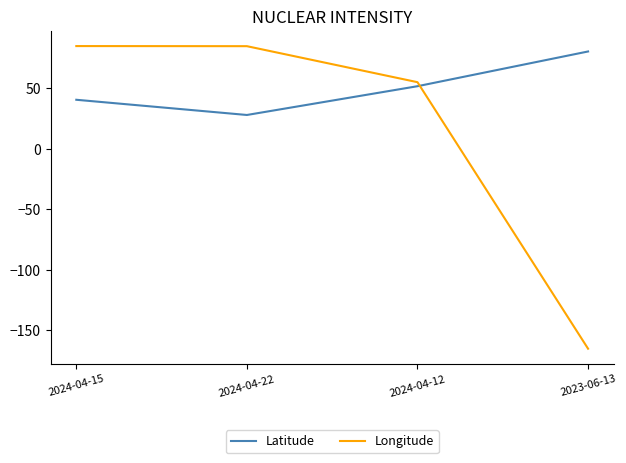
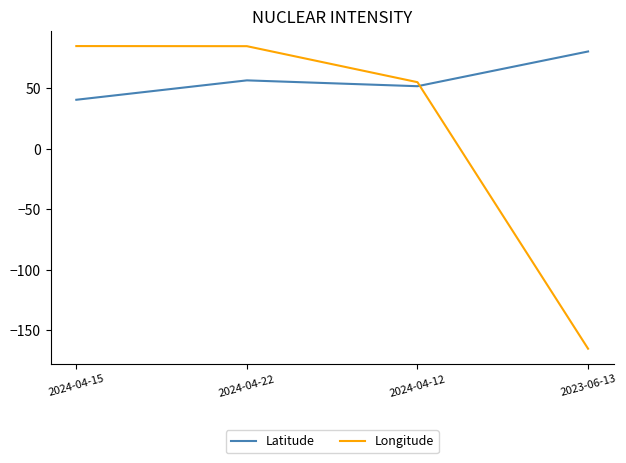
  {
    "Latitude": {
      "2024-04-15": 41,
-     "2024-04-22": 28,
+     "2024-04-22": 57,
      "2024-04-12": 52,
      "2023-06-13": 81
    },
    "Longitude": {
      "2024-04-15": 85,
      "2024-04-22": 85,
      "2024-04-12": 55,
      "2023-06-13": -165
    }
  }
